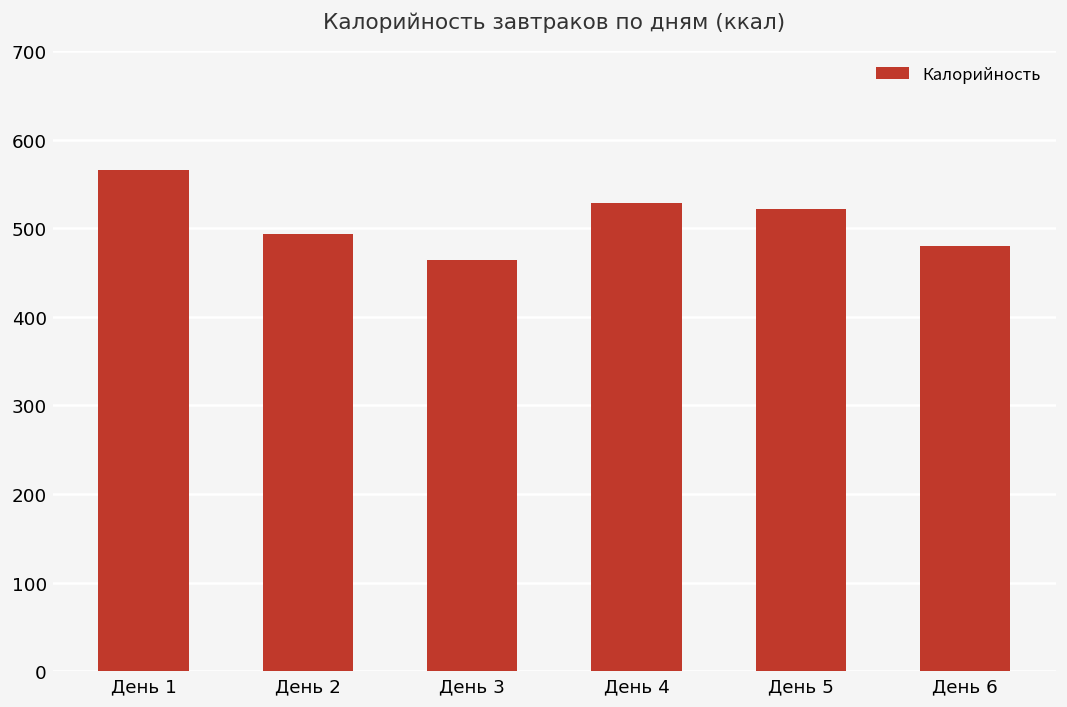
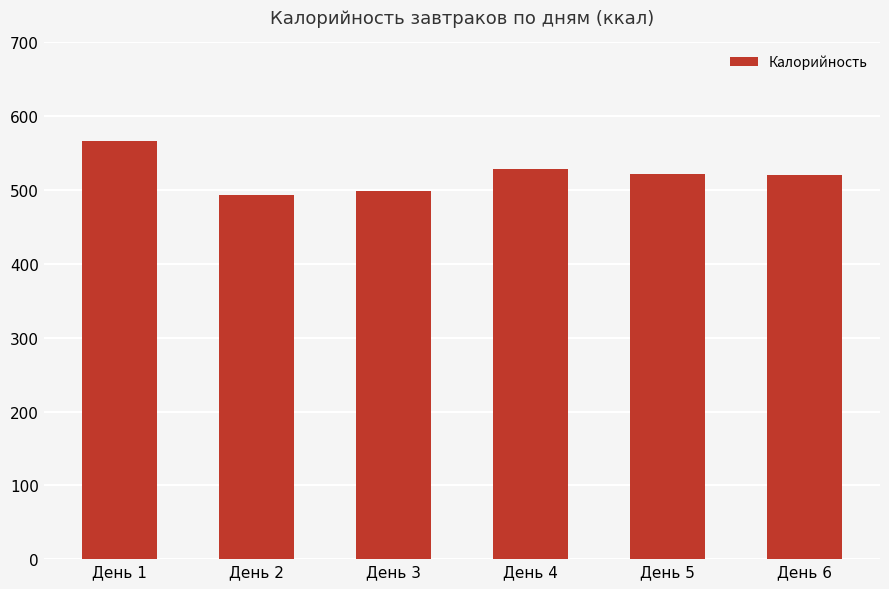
  {
    "День 1": 570,
    "День 2": 490,
-   "День 3": 460,
+   "День 3": 500,
    "День 4": 530,
    "День 5": 520,
-   "День 6": 480
+   "День 6": 520
  }
